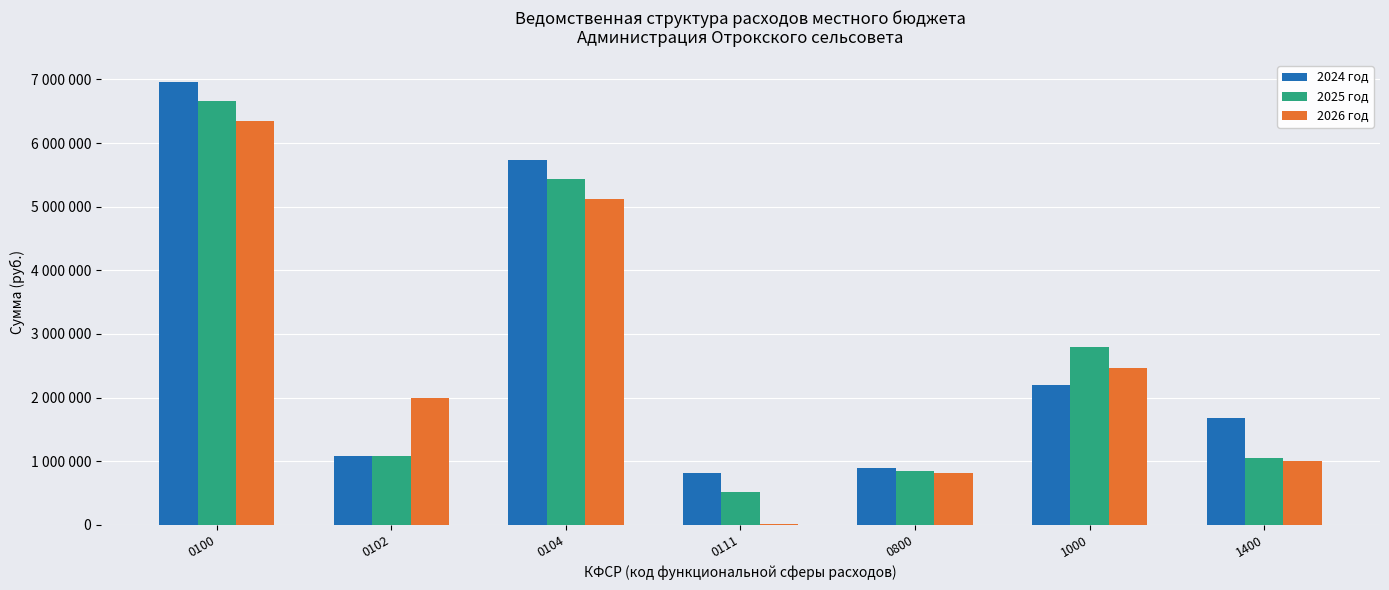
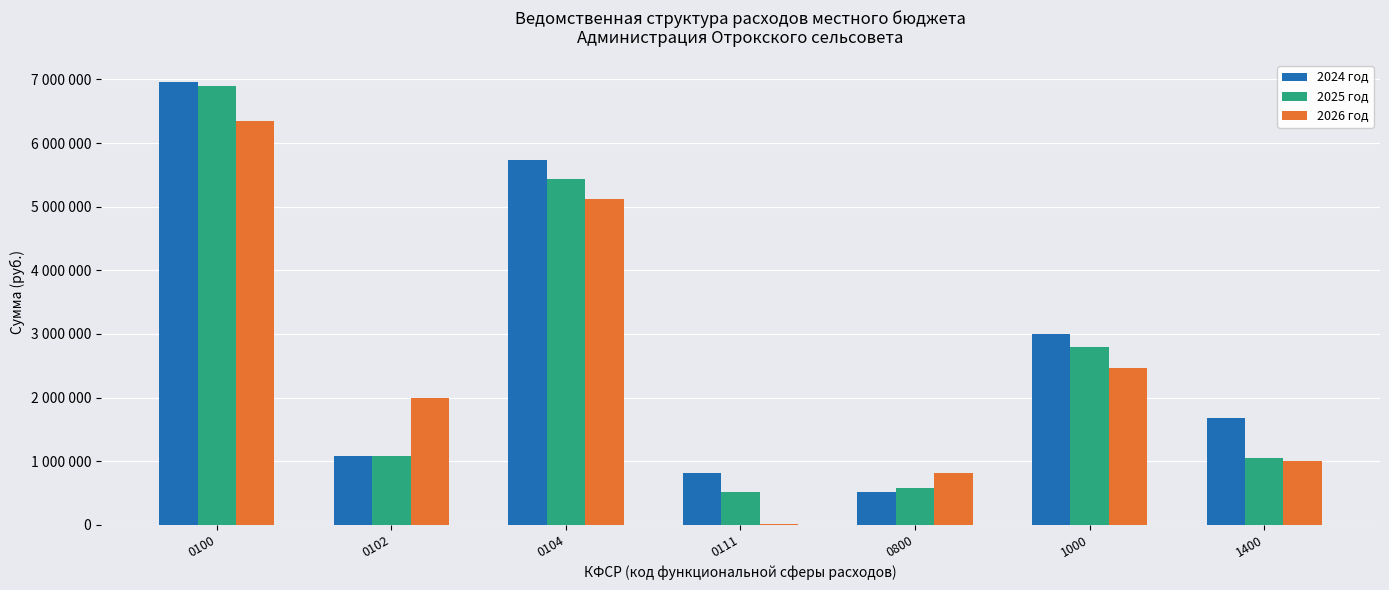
  {
    "2024 год": {
      "0100": 7000000,
      "0102": 1100000,
      "0104": 5700000,
      "0111": 800000,
-     "0800": 900000,
-     "1000": 2200000,
+     "0800": 500000,
+     "1000": 3000000,
      "1400": 1700000
    },
    "2025 год": {
-     "0100": 6700000,
+     "0100": 6900000,
      "0102": 1100000,
      "0104": 5400000,
      "0111": 500000,
-     "0800": 900000,
+     "0800": 600000,
      "1000": 2800000,
      "1400": 1000000
    },
    "2026 год": {
      "0100": 6300000,
      "0102": 2000000,
      "0104": 5100000,
      "0800": 800000,
      "1000": 2500000,
      "1400": 1000000
    }
  }
